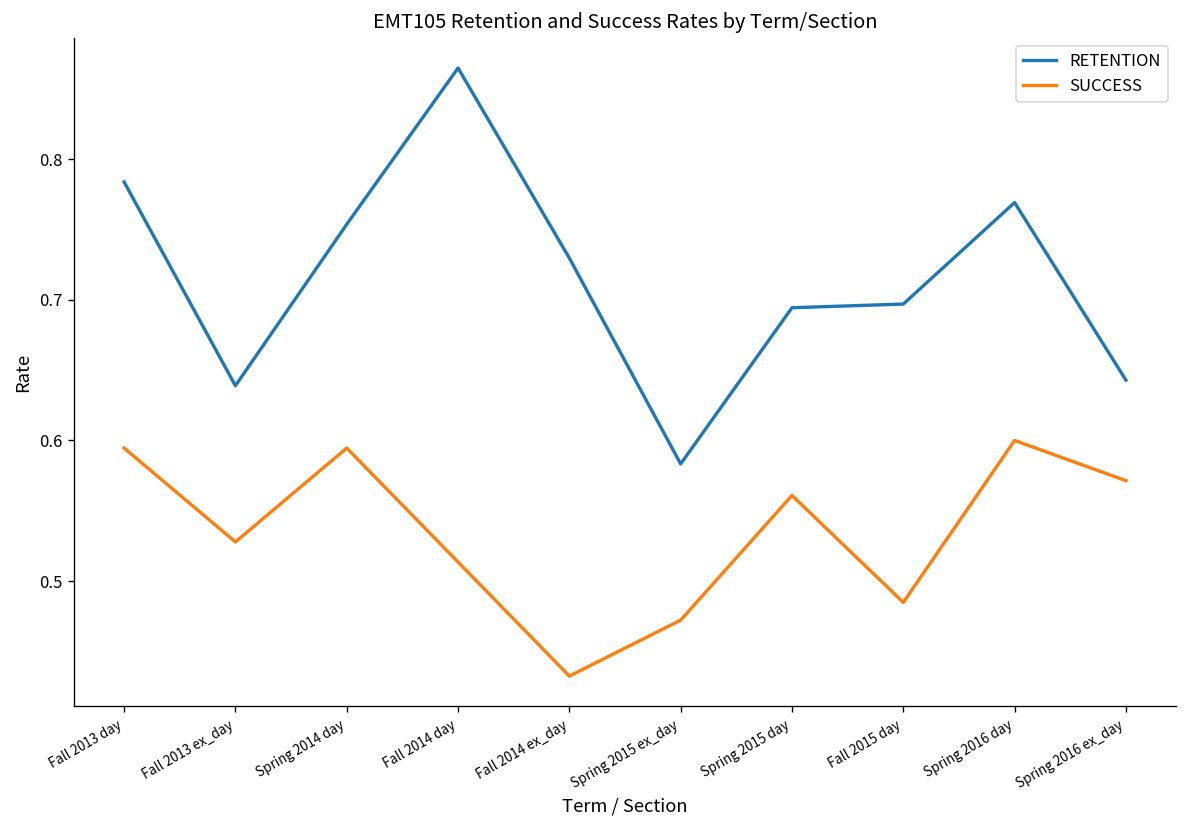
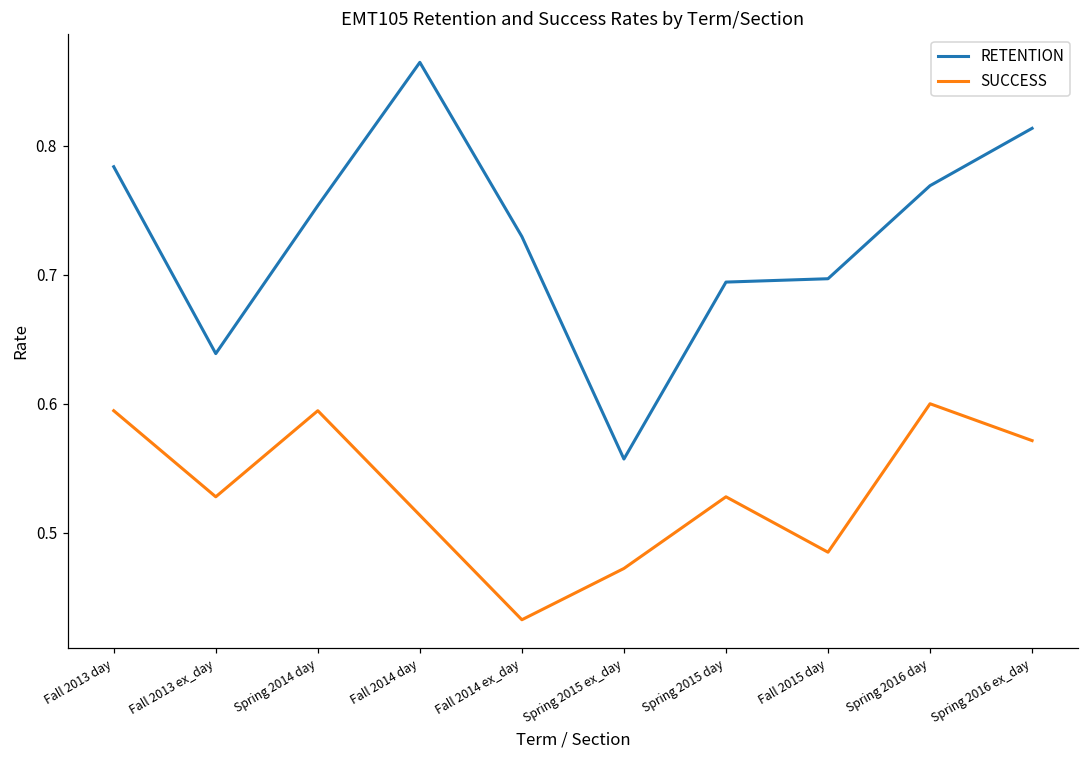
  {
    "RETENTION": {
      "Fall 2013 day": 0.784,
      "Fall 2013 ex_day": 0.639,
      "Spring 2014 day": 0.754,
      "Fall 2014 day": 0.865,
      "Fall 2014 ex_day": 0.730,
-     "Spring 2015 ex_day": 0.583,
+     "Spring 2015 ex_day": 0.557,
      "Spring 2015 day": 0.694,
      "Fall 2015 day": 0.697,
      "Spring 2016 day": 0.769,
-     "Spring 2016 ex_day": 0.643
+     "Spring 2016 ex_day": 0.814
    },
    "SUCCESS": {
      "Fall 2013 day": 0.595,
      "Fall 2013 ex_day": 0.528,
      "Spring 2014 day": 0.595,
      "Fall 2014 day": 0.514,
      "Fall 2014 ex_day": 0.432,
      "Spring 2015 ex_day": 0.472,
-     "Spring 2015 day": 0.561,
+     "Spring 2015 day": 0.528,
      "Fall 2015 day": 0.485,
      "Spring 2016 day": 0.600,
      "Spring 2016 ex_day": 0.571
    }
  }
